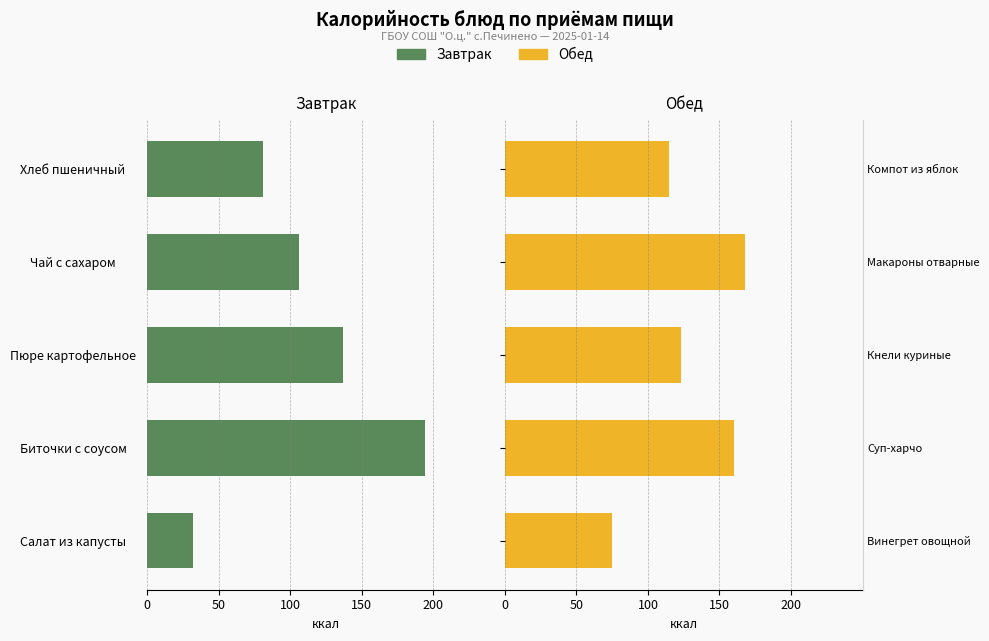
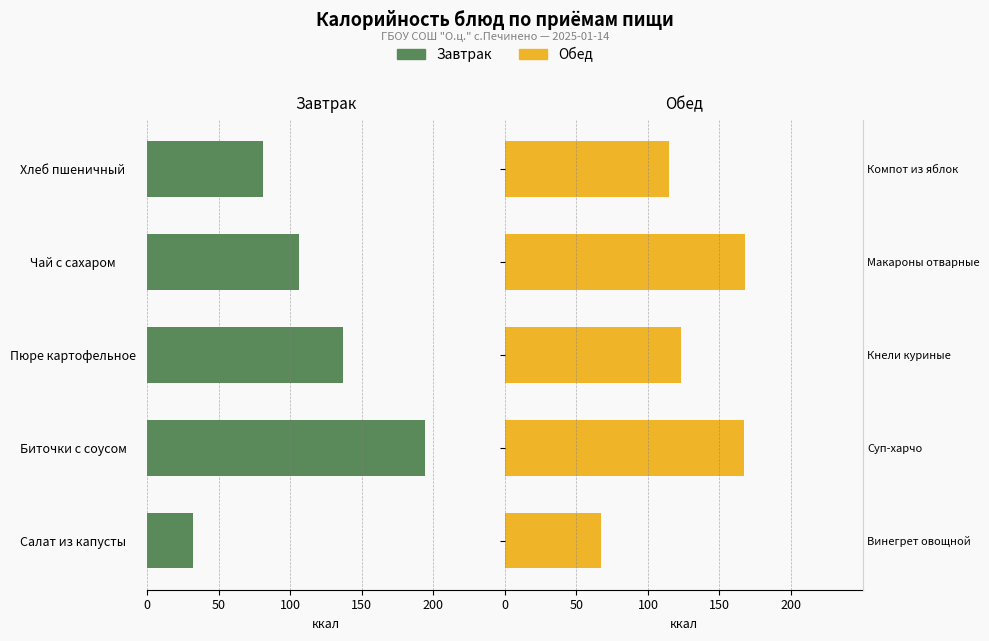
  {
    "Обед": {
      "Компот из яблок": 115,
      "Макароны отварные": 168,
      "Кнели куриные": 123,
-     "Суп-харчо": 160,
-     "Винегрет овощной": 75
+     "Суп-харчо": 167,
+     "Винегрет овощной": 67
    }
  }
